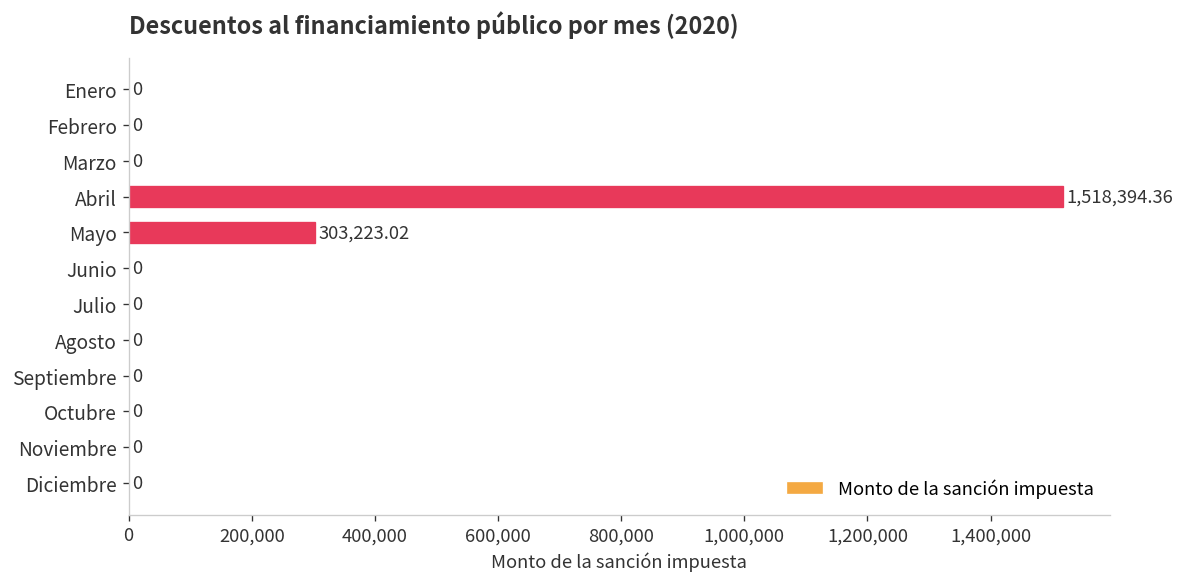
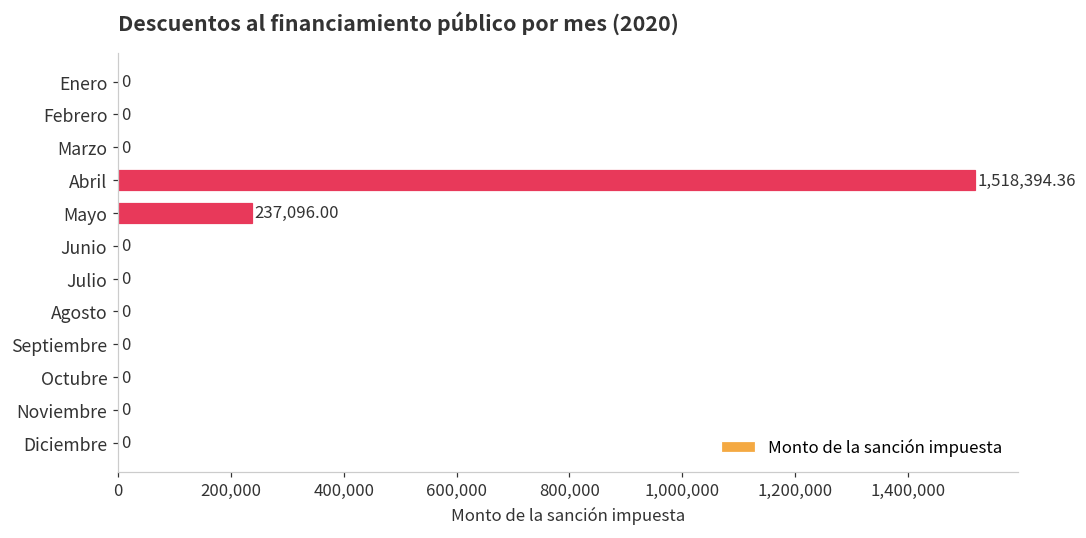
  {
    "Enero": "0",
    "Febrero": "0",
    "Marzo": "0",
    "Abril": "1,518,394.36",
-   "Mayo": "303,223.02",
+   "Mayo": "237,096.00",
    "Junio": "0",
    "Julio": "0",
    "Agosto": "0",
    "Septiembre": "0",
    "Octubre": "0",
    "Noviembre": "0",
    "Diciembre": "0"
  }
